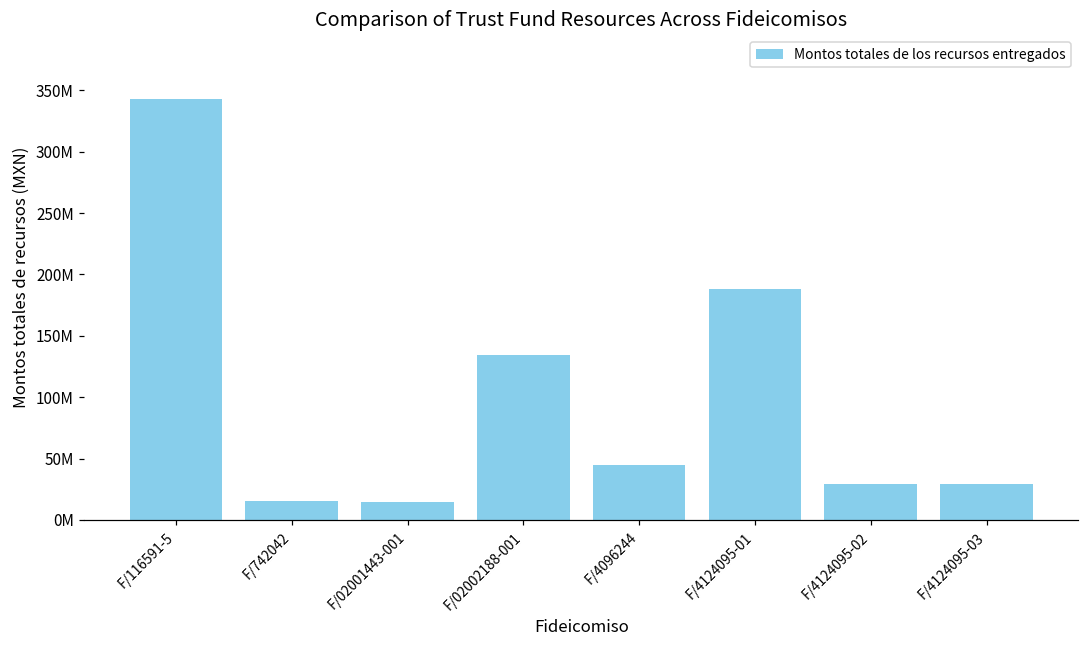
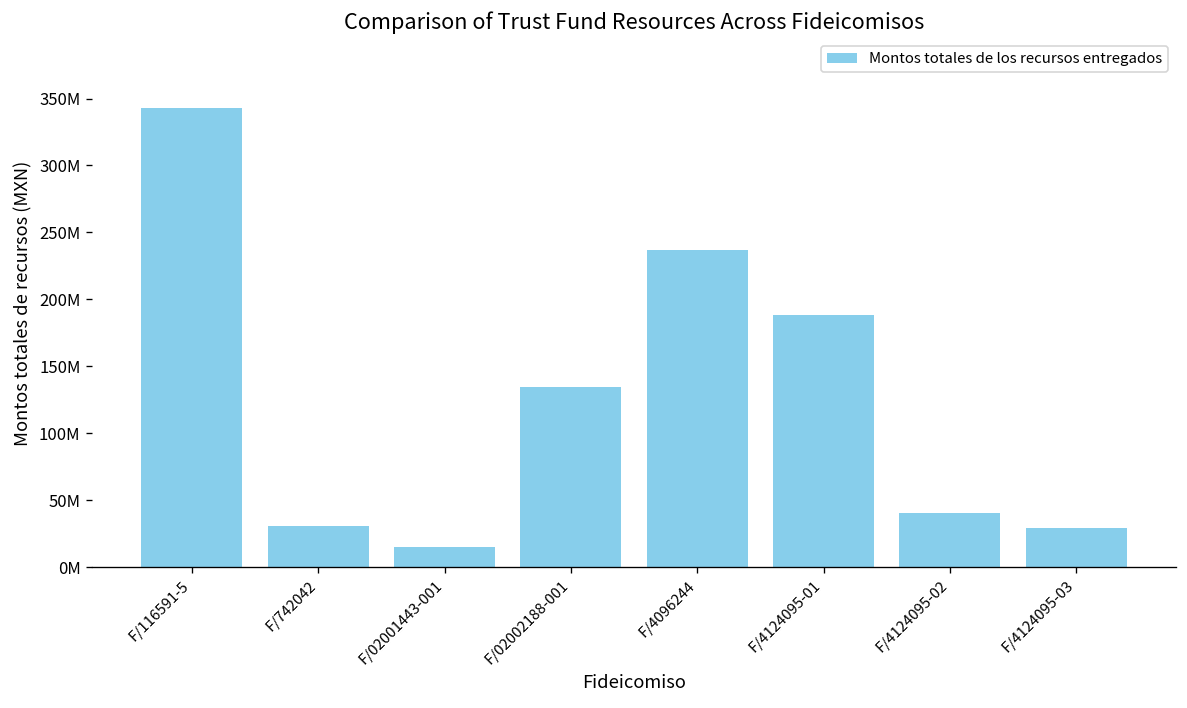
  {
    "F/116591-5": 343000000,
-   "F/742042": 15000000,
+   "F/742042": 30000000,
    "F/02001443-001": 15000000,
    "F/02002188-001": 135000000,
-   "F/4096244": 45000000,
+   "F/4096244": 237000000,
    "F/4124095-01": 188000000,
-   "F/4124095-02": 30000000,
+   "F/4124095-02": 41000000,
    "F/4124095-03": 29000000
  }
